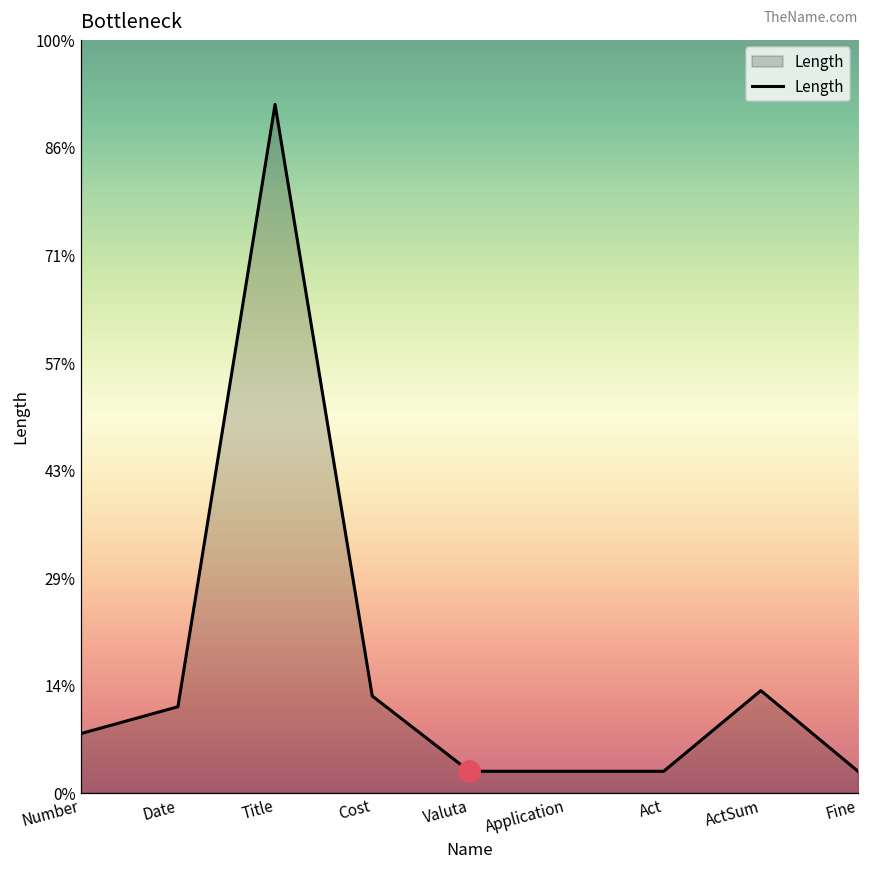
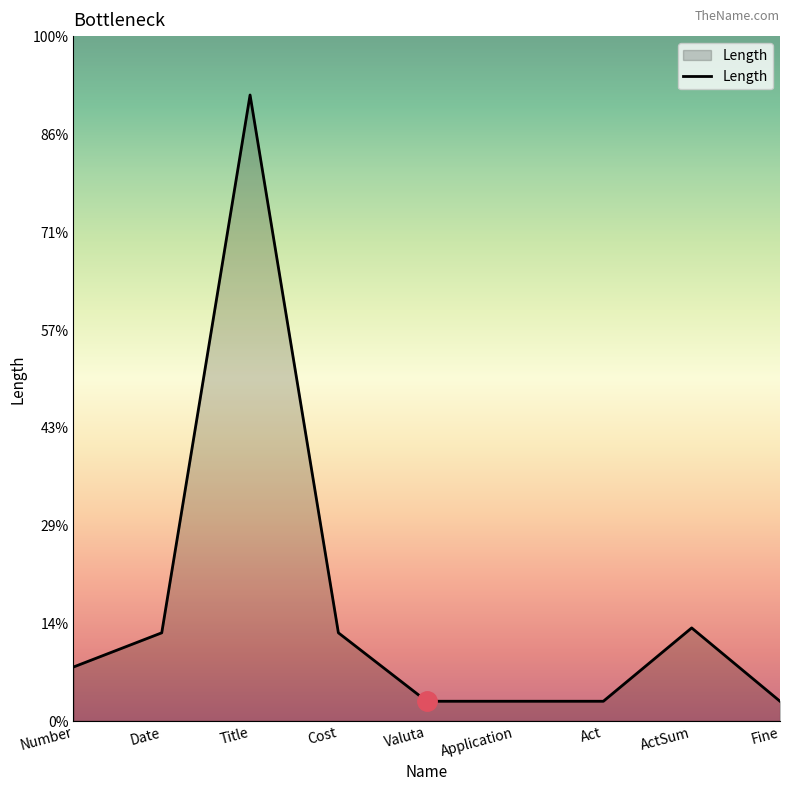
  {
    "Length": {
      "Number": "8%",
-     "Date": "11%",
+     "Date": "13%",
      "Title": "91%",
      "Cost": "13%",
      "Application": "3%",
      "Act": "3%",
      "ActSum": "14%",
      "Fine": "3%"
    }
  }
